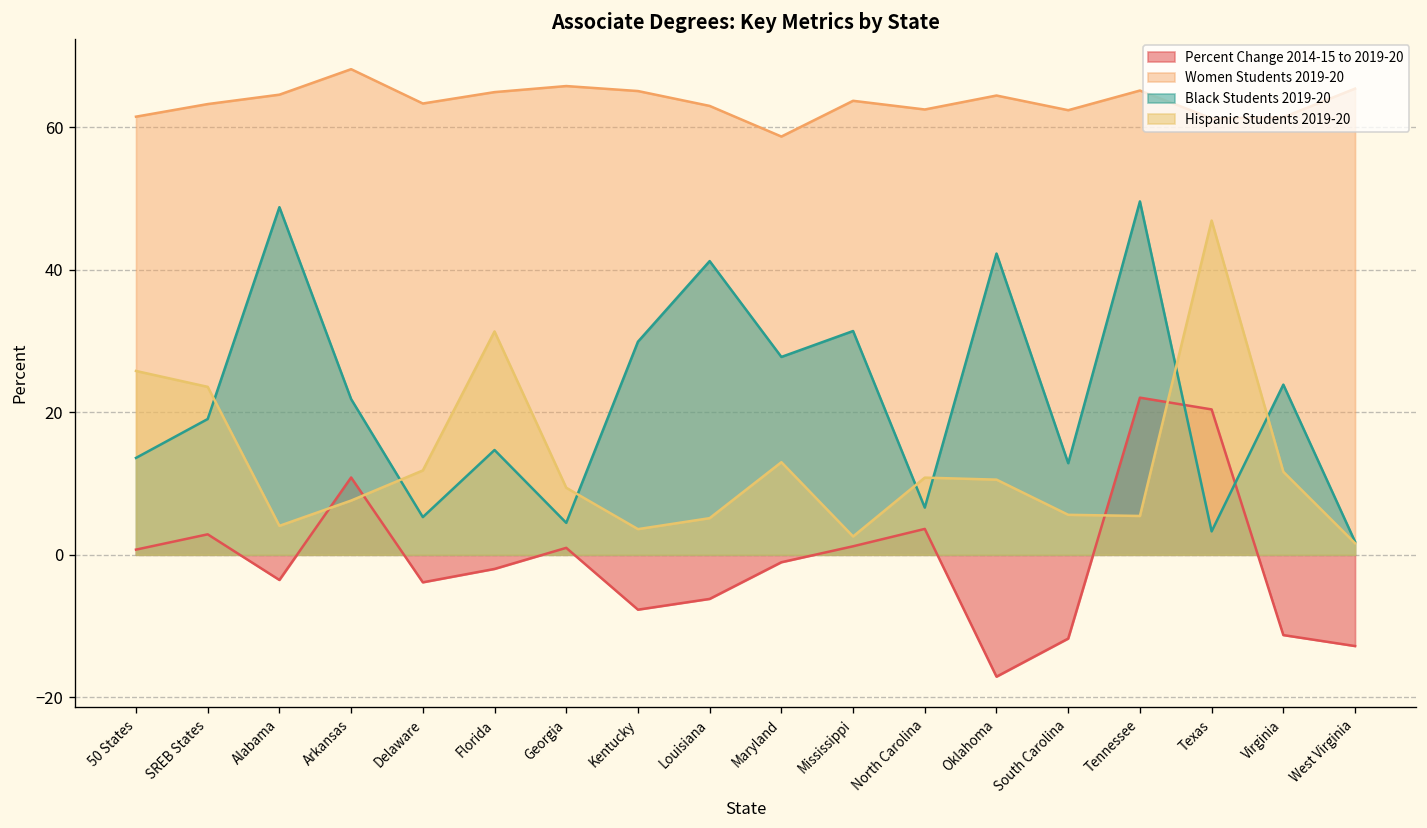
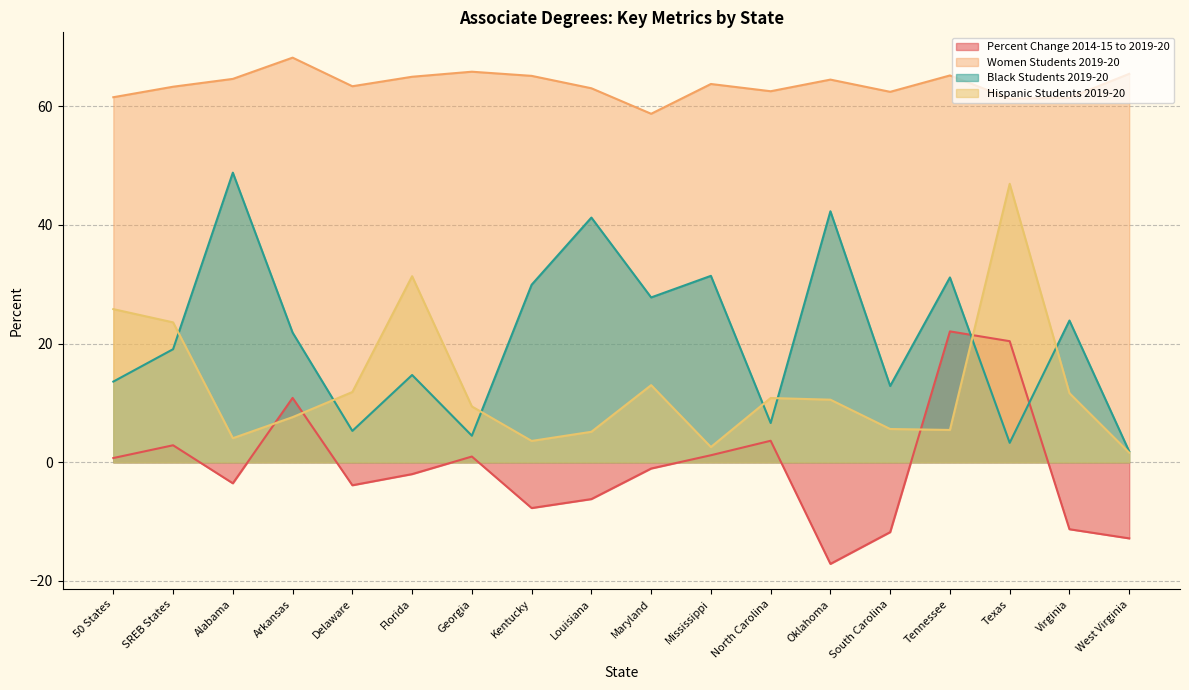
  {
    "Black Students 2019-20": {
      "50 States": 14,
      "SREB States": 19,
      "Alabama": 49,
      "Arkansas": 22,
      "Delaware": 5,
      "Florida": 15,
      "Georgia": 4,
      "Kentucky": 30,
      "Louisiana": 41,
      "Maryland": 28,
      "Mississippi": 31,
      "North Carolina": 7,
      "Oklahoma": 42,
      "South Carolina": 13,
-     "Tennessee": 50,
+     "Tennessee": 31,
      "Texas": 3,
      "Virginia": 24
    }
  }
